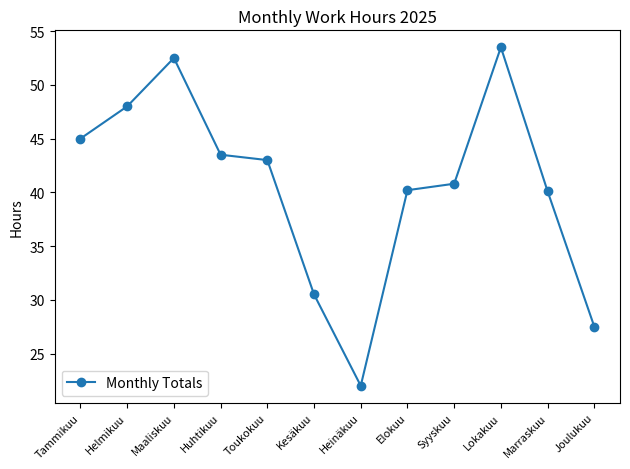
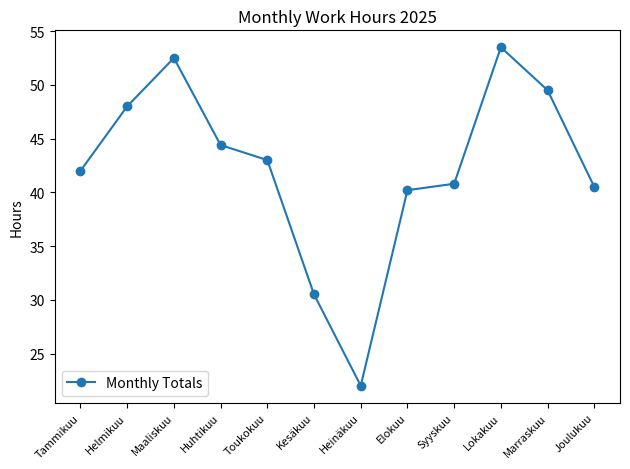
  {
-   "Tammikuu": 45,
+   "Tammikuu": 42,
    "Helmikuu": 48.0,
    "Maaliskuu": 52.5,
-   "Huhtikuu": 43.5,
+   "Huhtikuu": 44.4,
    "Toukokuu": 43.0,
    "Kesäkuu": 30.5,
    "Heinäkuu": 22.0,
    "Elokuu": 40.2,
    "Syyskuu": 40.8,
    "Lokakuu": 53.5,
-   "Marraskuu": 40.1,
-   "Joulukuu": 27.5
+   "Marraskuu": 49.5,
+   "Joulukuu": 40.5
  }
